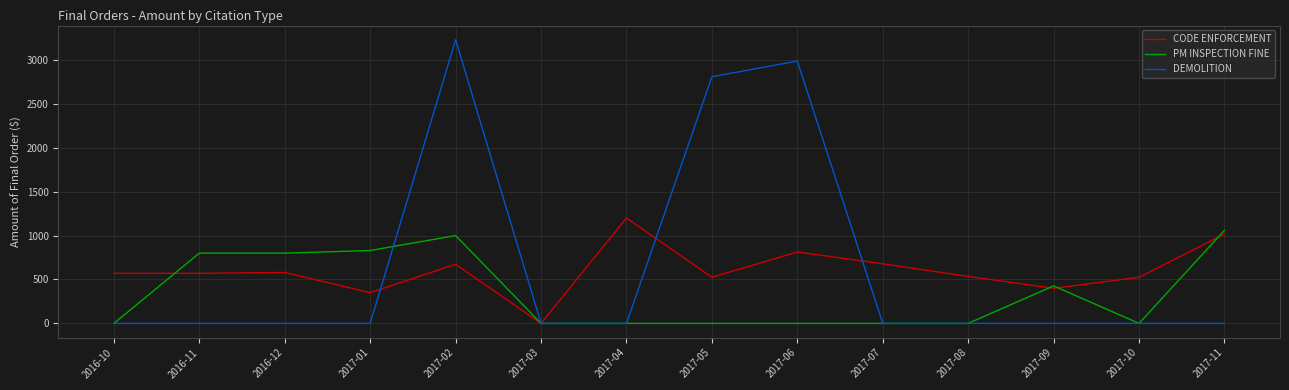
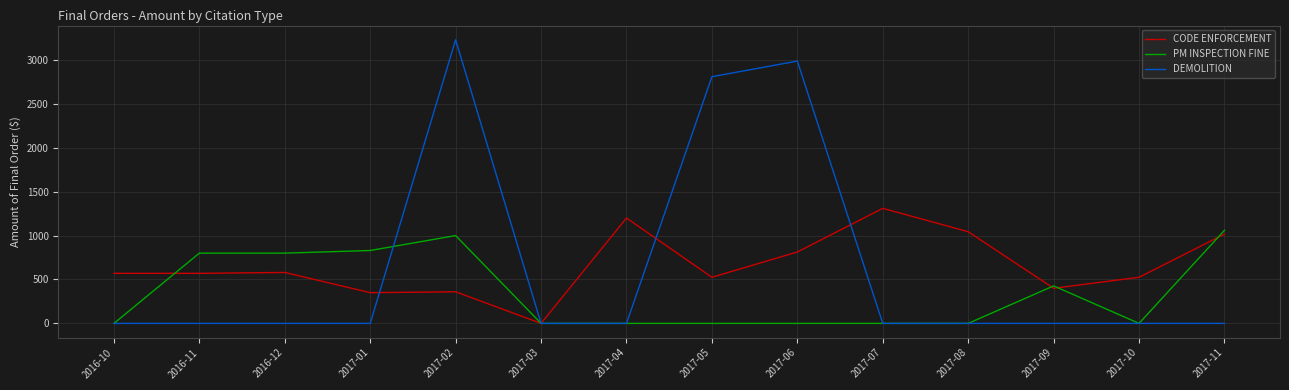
  {
    "CODE ENFORCEMENT": {
      "2016-10": 600,
      "2016-11": 600,
      "2016-12": 600,
      "2017-01": 400,
-     "2017-02": 700,
+     "2017-02": 400,
      "2017-04": 1200,
      "2017-05": 500,
      "2017-06": 800,
-     "2017-07": 700,
-     "2017-08": 500,
+     "2017-07": 1300,
+     "2017-08": 1000,
      "2017-10": 500,
      "2017-11": 1000
    },
    "PM INSPECTION FINE": {
      "2016-11": 800,
      "2016-12": 800,
      "2017-01": 800,
      "2017-02": 1000,
      "2017-05": 0,
      "2017-06": 0,
      "2017-11": 1100
    },
    "DEMOLITION": {
      "2016-11": 0,
      "2016-12": 0,
      "2017-01": 0,
      "2017-02": 3200,
      "2017-05": 2800,
      "2017-06": 3000,
      "2017-09": 0,
      "2017-11": 0
    }
  }
